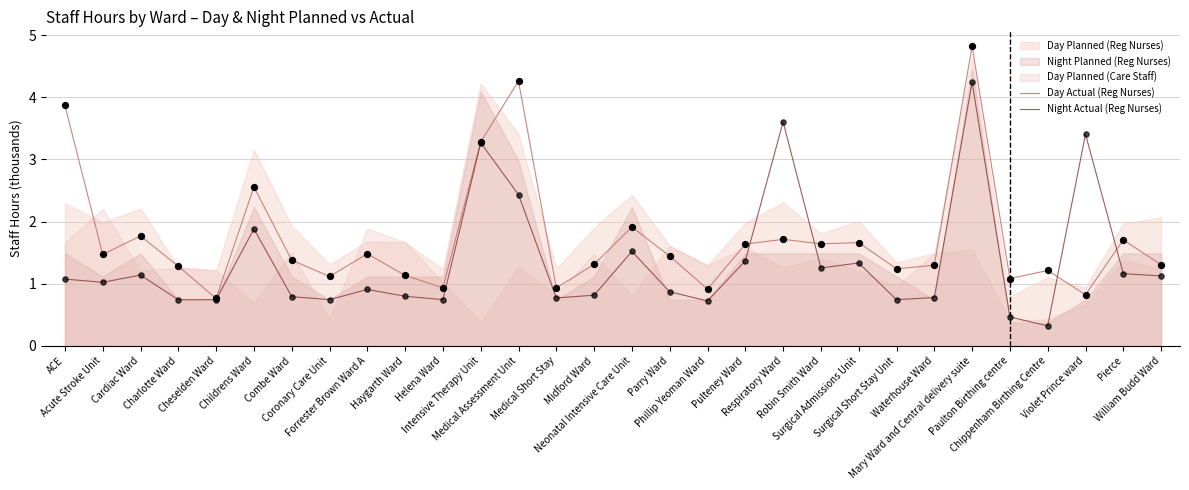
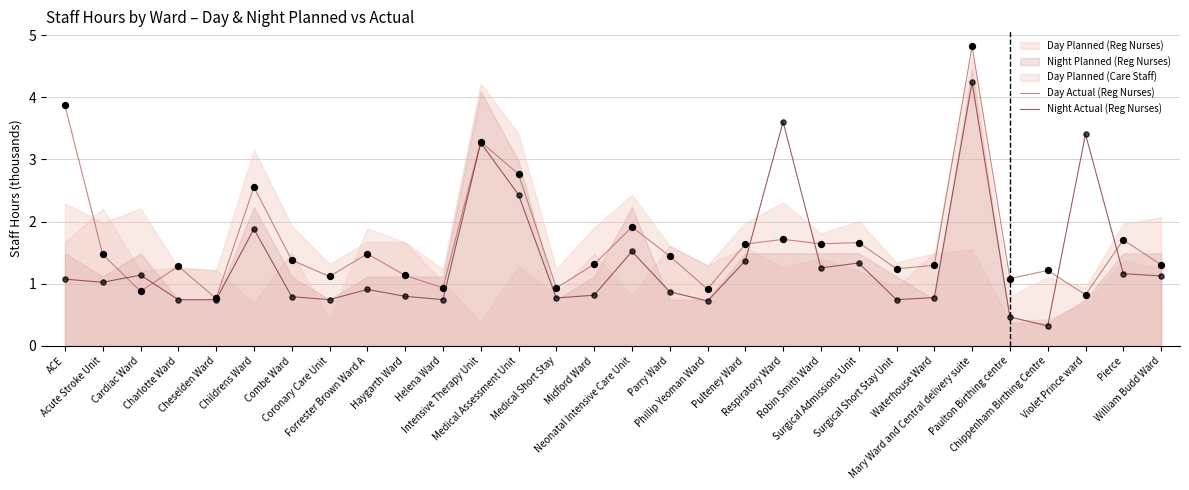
  {
    "Day Actual (Reg Nurses)": {
      "ACE": 3.9,
      "Acute Stroke Unit": 1.5,
-     "Cardiac Ward": 1.8,
+     "Cardiac Ward": 0.9,
      "Childrens Ward": 2.6,
      "Combe Ward": 1.4,
      "Coronary Care Unit": 1.1,
      "Forrester Brown Ward A": 1.5,
      "Helena Ward": 0.9,
-     "Medical Assessment Unit": 4.3,
+     "Medical Assessment Unit": 2.8,
      "Medical Short Stay": 0.9,
      "Midford Ward": 1.3,
      "Neonatal Intensive Care Unit": 1.9,
      "Parry Ward": 1.4,
      "Phillip Yeoman Ward": 0.9,
      "Pulteney Ward": 1.6,
      "Respiratory Ward": 1.7,
      "Robin Smith Ward": 1.6,
      "Surgical Admissions Unit": 1.7,
      "Surgical Short Stay Unit": 1.2,
      "Waterhouse Ward": 1.3,
      "Mary Ward and Central delivery suite": 4.8,
      "Paulton Birthing centre": 1.1,
      "Chippenham Birthing Centre": 1.2,
      "Violet Prince ward": 0.8,
      "Pierce": 1.7,
      "William Budd Ward": 1.3
    },
    "Night Actual (Reg Nurses)": {
      "ACE": 1.1,
      "Acute Stroke Unit": 1.0,
      "Cardiac Ward": 1.1,
      "Childrens Ward": 1.9,
      "Combe Ward": 0.8,
      "Forrester Brown Ward A": 0.9,
      "Haygarth Ward": 0.8,
      "Helena Ward": 0.7,
      "Medical Assessment Unit": 2.4,
      "Midford Ward": 0.8,
      "Neonatal Intensive Care Unit": 1.5,
      "Parry Ward": 0.9,
      "Pulteney Ward": 1.4,
      "Respiratory Ward": 3.6,
      "Robin Smith Ward": 1.3,
      "Surgical Admissions Unit": 1.3,
      "Surgical Short Stay Unit": 0.7,
      "Mary Ward and Central delivery suite": 4.2,
      "Paulton Birthing centre": 0.5,
      "Chippenham Birthing Centre": 0.3,
      "Violet Prince ward": 3.4,
      "Pierce": 1.2,
      "William Budd Ward": 1.1
    }
  }
